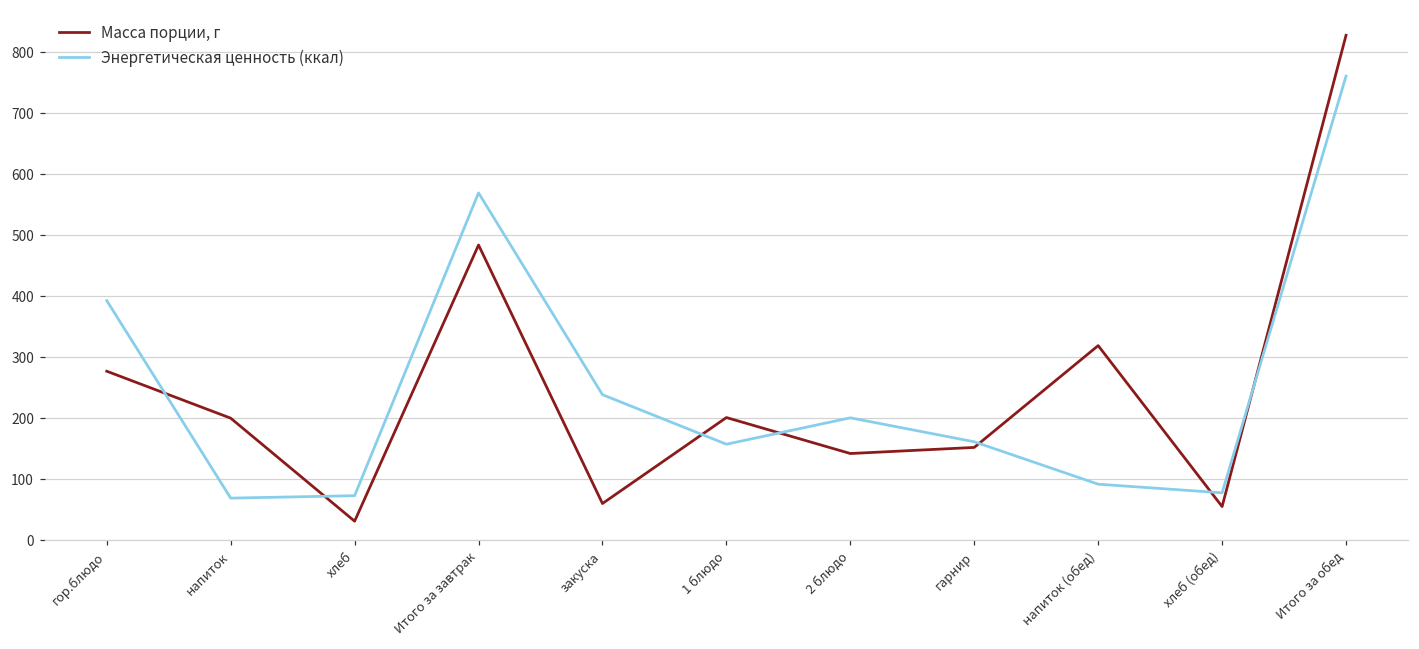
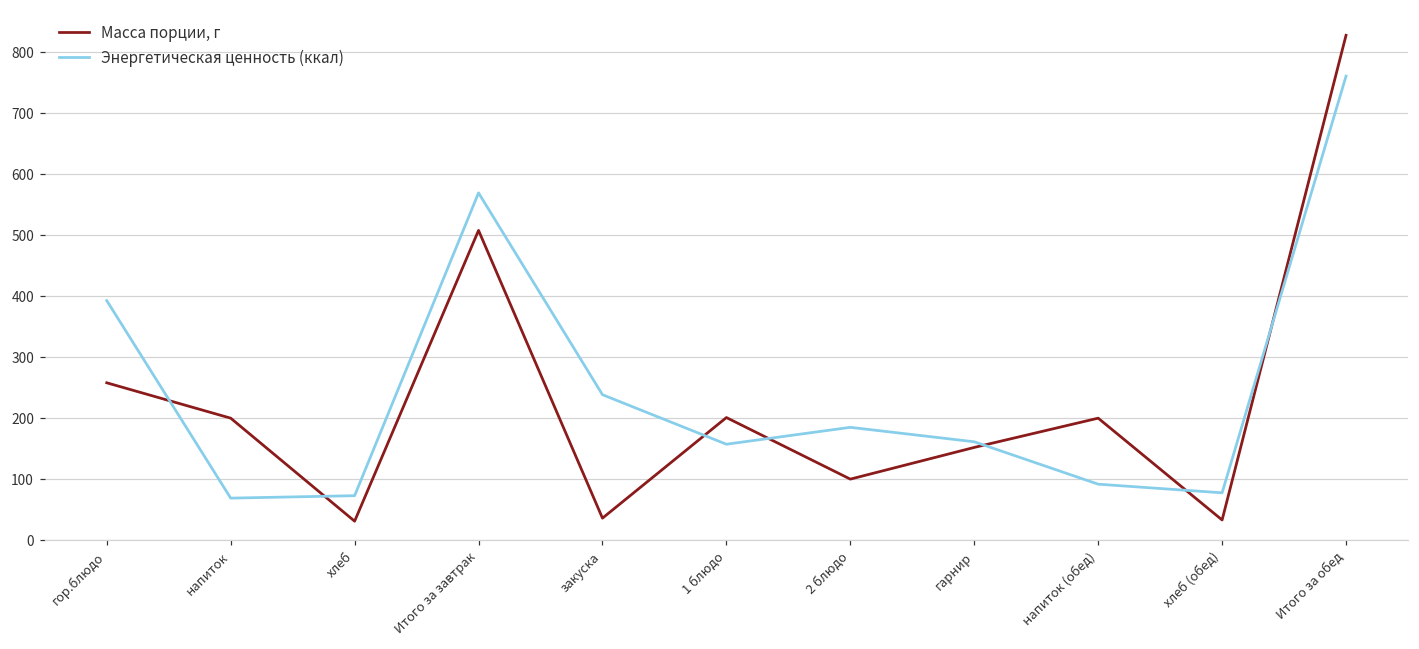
  {
    "Масса порции, г": {
-     "гор.блюдо": 280,
+     "гор.блюдо": 260,
      "напиток": 200,
      "хлеб": 30,
-     "Итого за завтрак": 480,
-     "закуска": 60,
+     "Итого за завтрак": 510,
+     "закуска": 40,
      "1 блюдо": 200,
-     "2 блюдо": 140,
+     "2 блюдо": 100,
      "гарнир": 150,
-     "напиток (обед)": 320,
-     "хлеб (обед)": 60,
+     "напиток (обед)": 200,
+     "хлеб (обед)": 30,
      "Итого за обед": 830
    },
    "Энергетическая ценность (ккал)": {
      "гор.блюдо": 390,
      "напиток": 70,
      "хлеб": 70,
      "Итого за завтрак": 570,
      "закуска": 240,
      "1 блюдо": 160,
-     "2 блюдо": 200,
+     "2 блюдо": 180,
      "гарнир": 160,
      "напиток (обед)": 90,
      "хлеб (обед)": 80,
      "Итого за обед": 760
    }
  }
